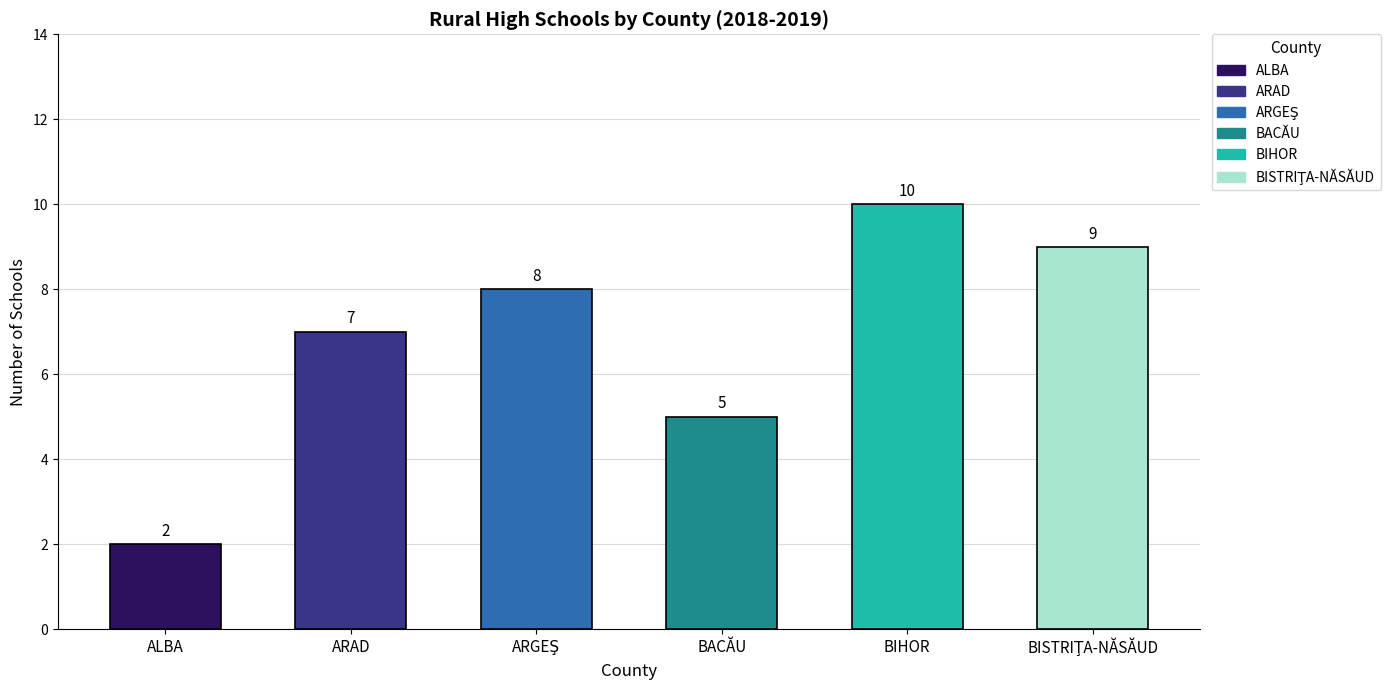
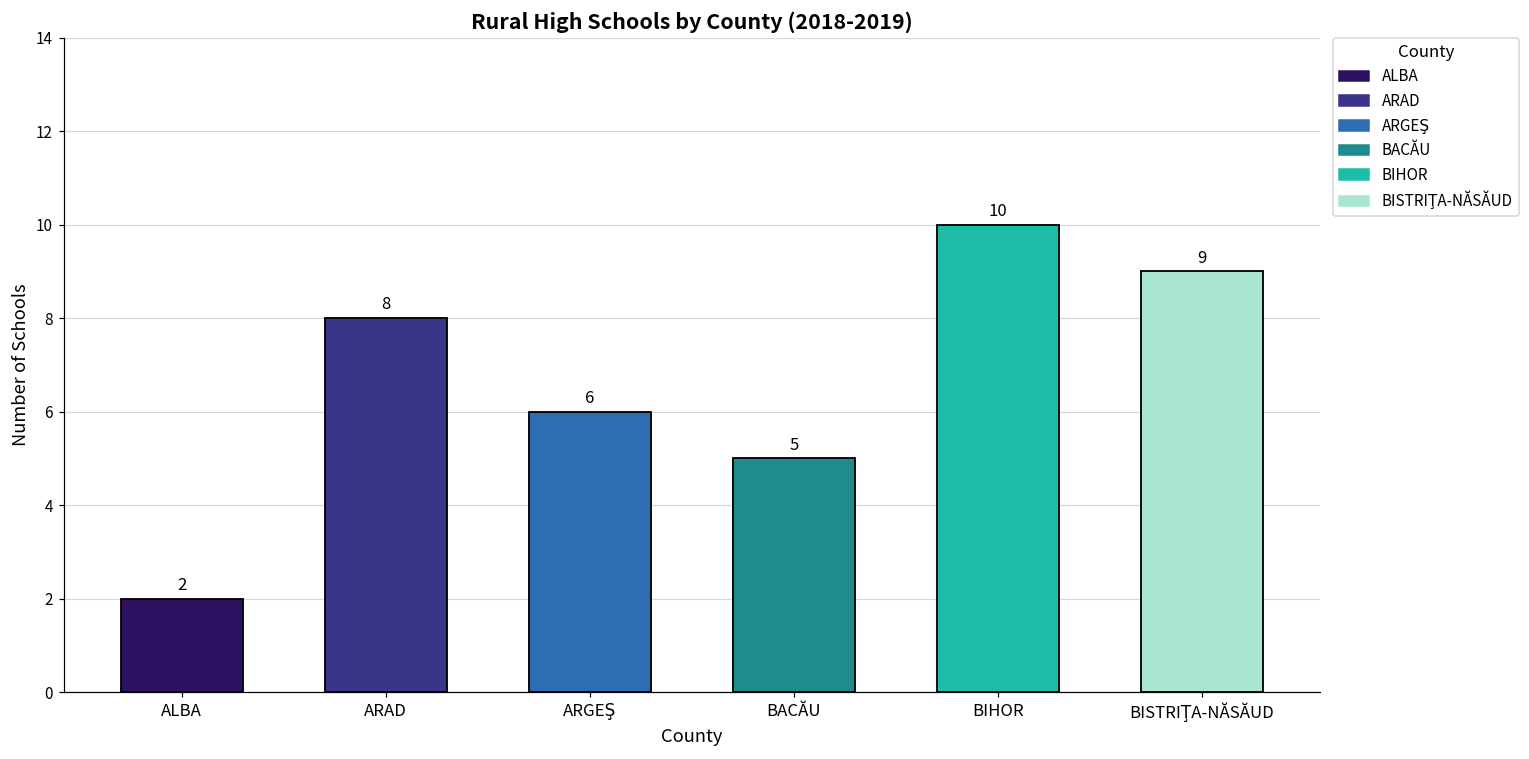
  {
    "ALBA": 2,
-   "ARAD": 7,
-   "ARGEŞ": 8,
+   "ARAD": 8,
+   "ARGEŞ": 6,
    "BACĂU": 5,
    "BIHOR": 10,
    "BISTRIŢA-NĂSĂUD": 9
  }
